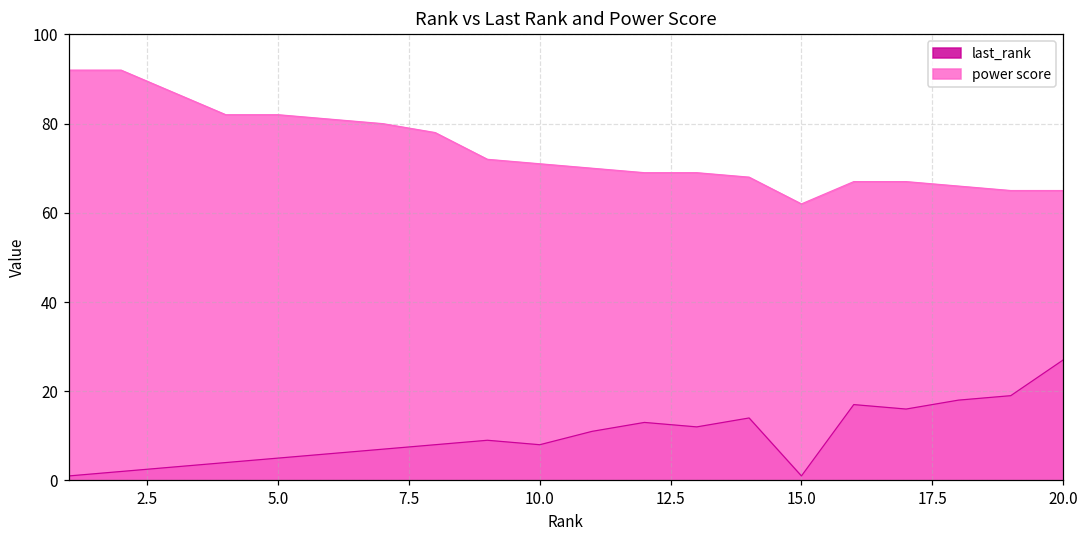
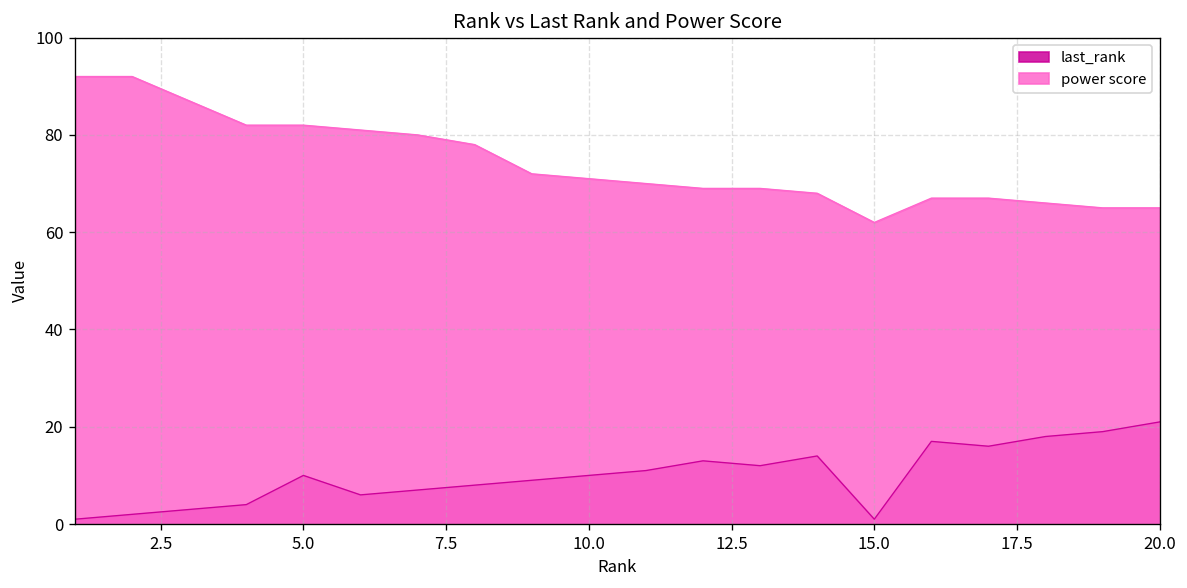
  {
    "last_rank": {
-     "5.0": 5,
-     "10.0": 8,
+     "5.0": 10,
+     "10.0": 10,
      "15.0": 1,
-     "20.0": 27
+     "20.0": 21
    },
    "power score": {
      "5.0": 82,
      "10.0": 71,
      "15.0": 62,
      "20.0": 65
    }
  }
